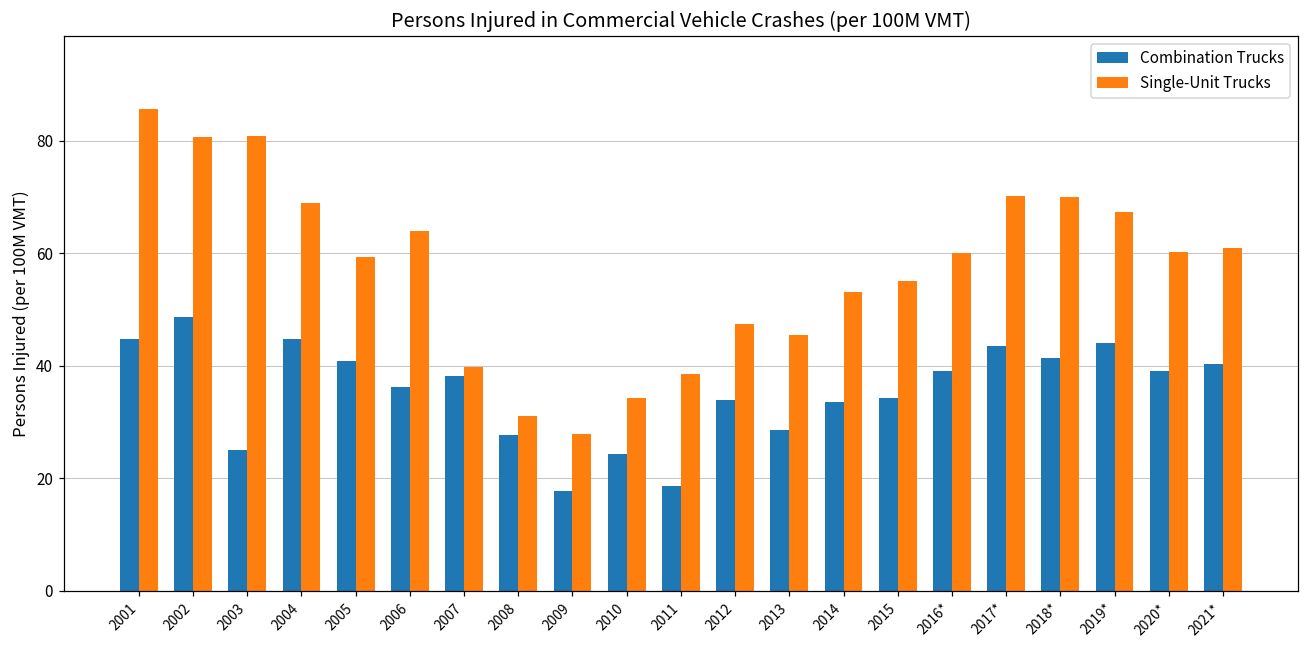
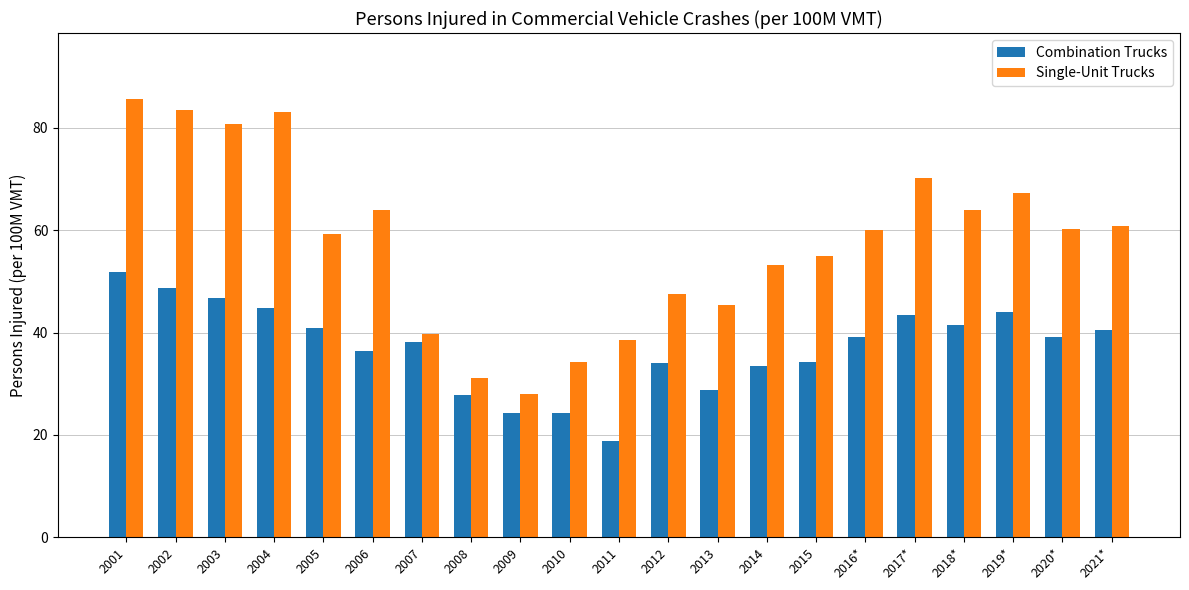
  {
    "Combination Trucks": {
-     "2001": 45,
+     "2001": 52,
      "2002": 49,
-     "2003": 25,
+     "2003": 47,
      "2004": 45,
      "2005": 41,
      "2006": 36,
      "2007": 38,
      "2008": 28,
-     "2009": 18,
+     "2009": 24,
      "2010": 24,
      "2011": 19,
      "2012": 34,
      "2013": 29,
      "2014": 34,
      "2015": 34,
      "2016*": 39,
      "2017*": 43,
      "2018*": 41,
      "2019*": 44,
      "2020*": 39,
      "2021*": 40
    },
    "Single-Unit Trucks": {
      "2001": 86,
-     "2002": 81,
+     "2002": 84,
      "2003": 81,
-     "2004": 69,
+     "2004": 83,
      "2005": 59,
      "2006": 64,
      "2007": 40,
      "2008": 31,
      "2009": 28,
      "2010": 34,
      "2011": 39,
      "2012": 48,
      "2013": 45,
      "2014": 53,
      "2015": 55,
      "2016*": 60,
      "2017*": 70,
-     "2018*": 70,
+     "2018*": 64,
      "2019*": 67,
      "2020*": 60,
      "2021*": 61
    }
  }
